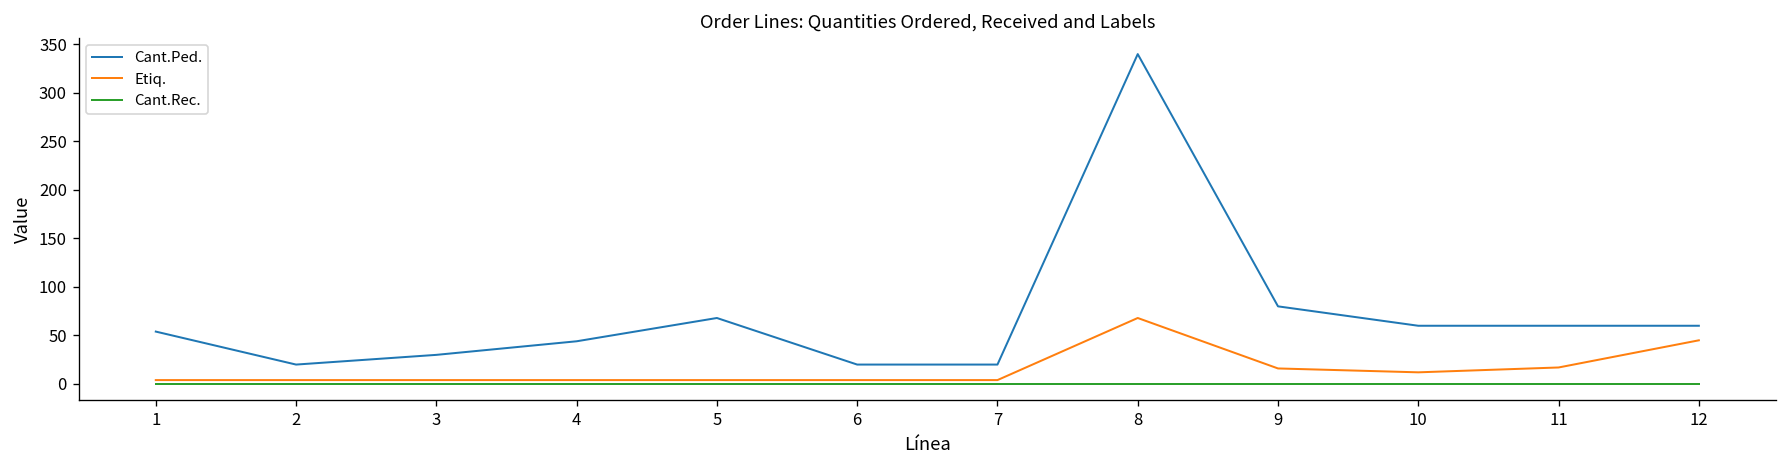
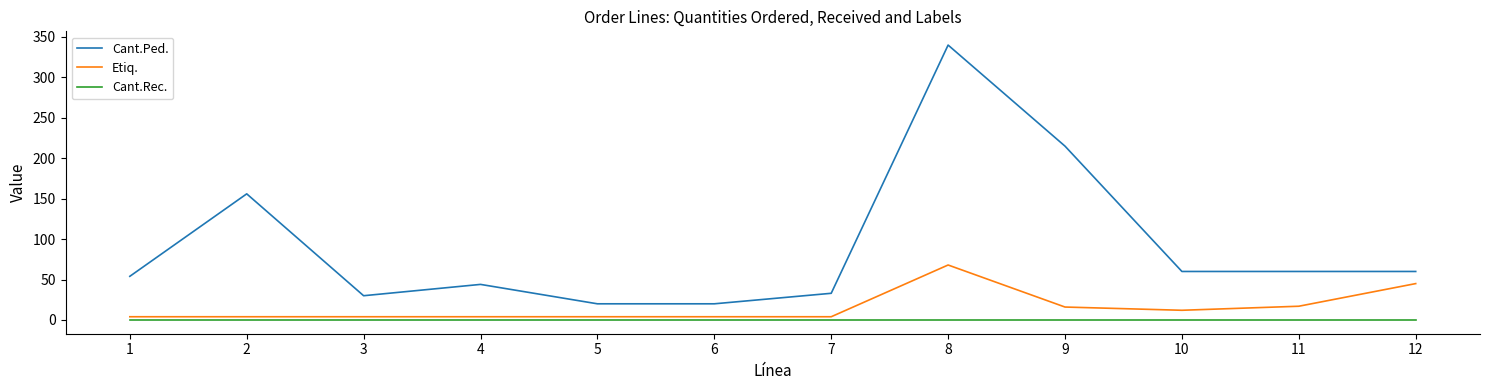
  {
    "Cant.Ped.": {
      "1": 50,
-     "2": 20,
+     "2": 160,
      "3": 30,
      "4": 40,
-     "5": 70,
+     "5": 20,
      "6": 20,
-     "7": 20,
+     "7": 30,
      "8": 340,
-     "9": 80,
+     "9": 220,
      "10": 60,
      "11": 60,
      "12": 60
    },
    "Etiq.": {
      "1": 0,
      "2": 0,
      "3": 0,
      "4": 0,
      "5": 0,
      "6": 0,
      "7": 0,
      "8": 70,
      "9": 20,
      "10": 10,
      "11": 20,
      "12": 50
    },
    "Cant.Rec.": {
      "1": 0,
      "2": 0,
      "3": 0,
      "4": 0,
      "5": 0,
      "6": 0,
      "7": 0,
      "8": 0,
      "9": 0,
      "10": 0,
      "11": 0,
      "12": 0
    }
  }
